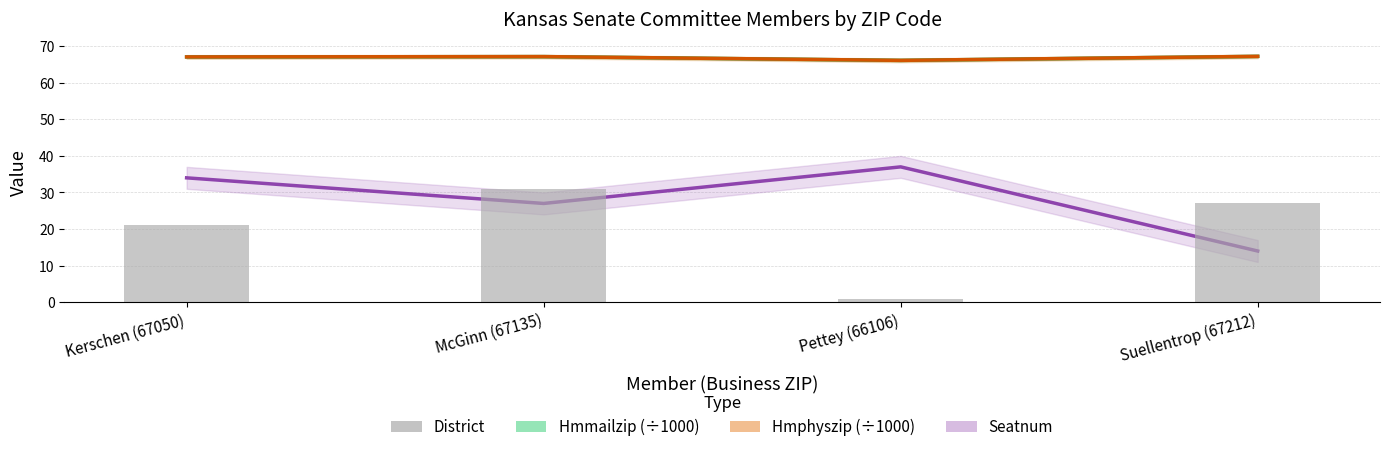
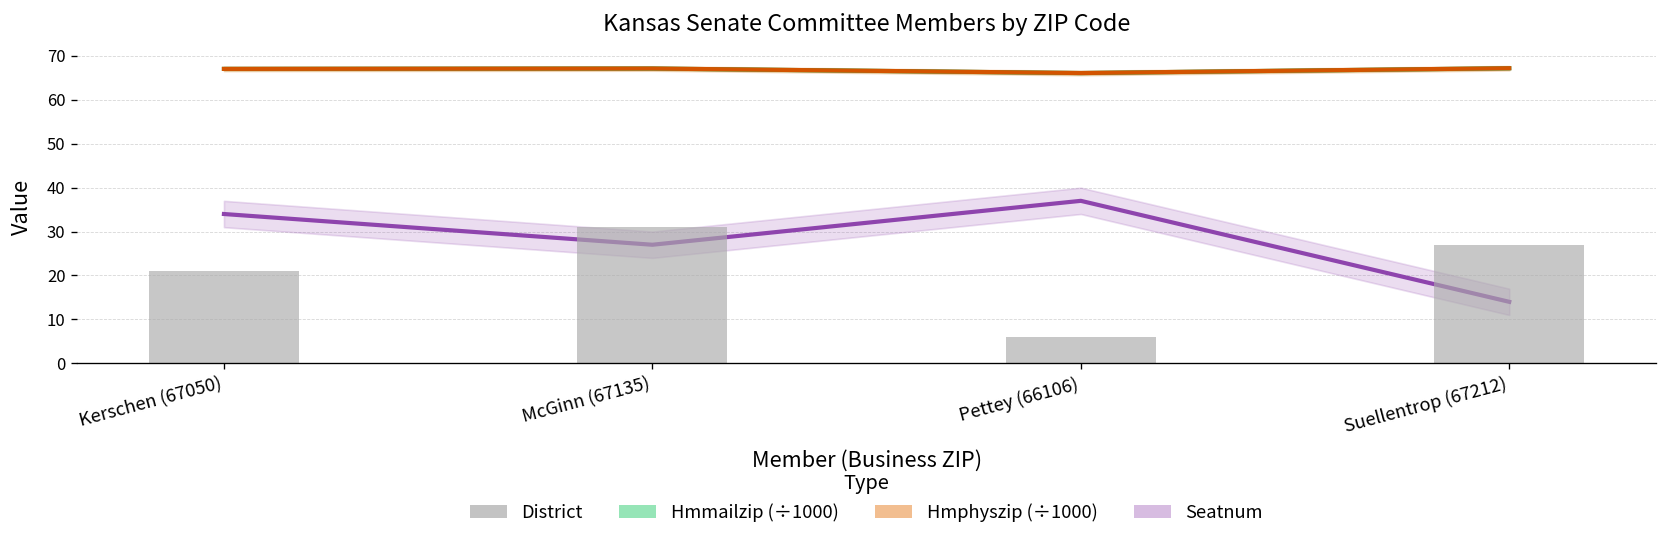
  {
    "District": {
      "Kerschen (67050)": 21,
      "McGinn (67135)": 31,
-     "Pettey (66106)": 1,
+     "Pettey (66106)": 6,
      "Suellentrop (67212)": 27
    }
  }
